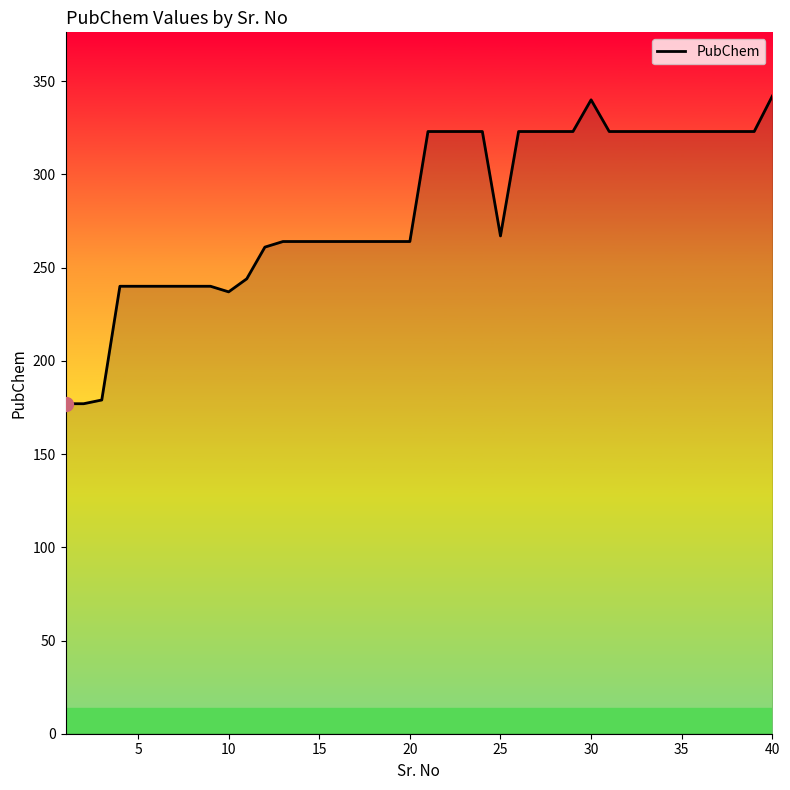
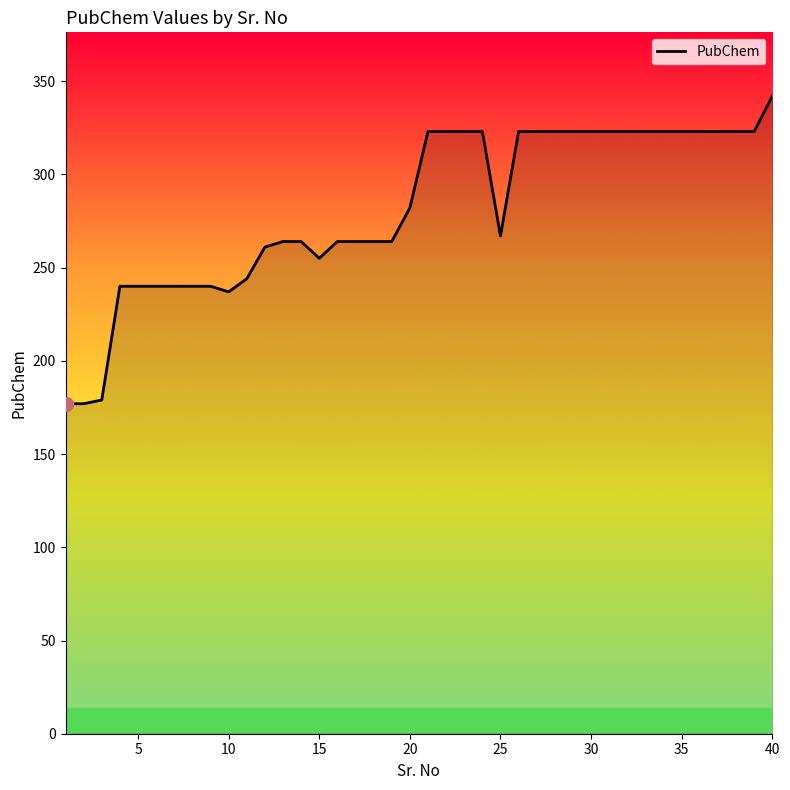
  {
    "PubChem": {
      "5": 240,
      "10": 237,
-     "15": 264,
-     "20": 264,
+     "15": 255,
+     "20": 282,
      "25": 267,
-     "30": 340,
+     "30": 323,
      "35": 323,
      "40": 342
    }
  }
